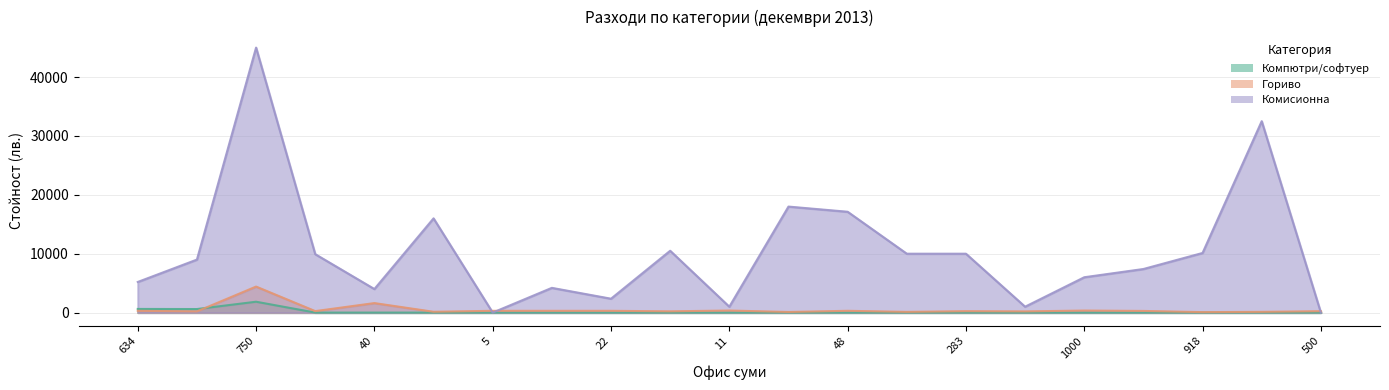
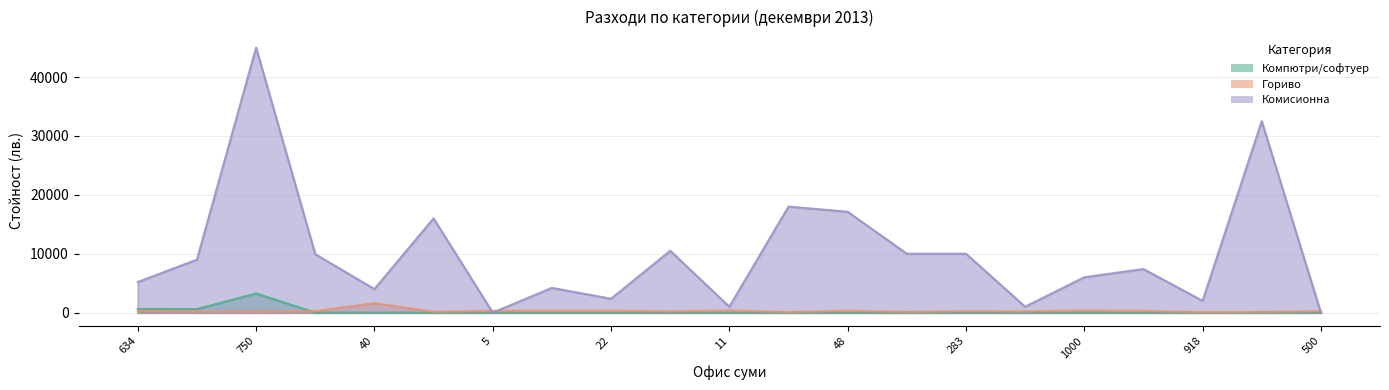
  {
    "Компютри/софтуер": {
-     "750": 2000,
+     "750": 3000,
      "40": 0
    },
    "Гориво": {
-     "750": 4000,
+     "750": 0,
      "40": 2000
    },
    "Комисионна": {
      "634": 5000,
      "750": 45000,
      "40": 4000,
      "22": 2000,
      "11": 1000,
      "48": 17000,
      "283": 10000,
-     "918": 10000
+     "918": 2000
    }
  }
